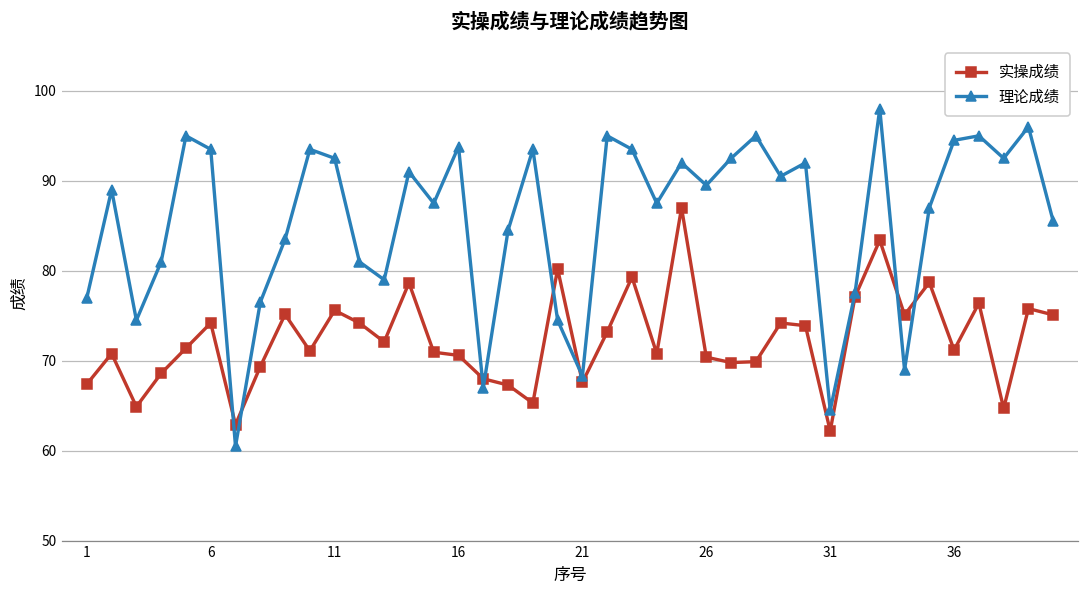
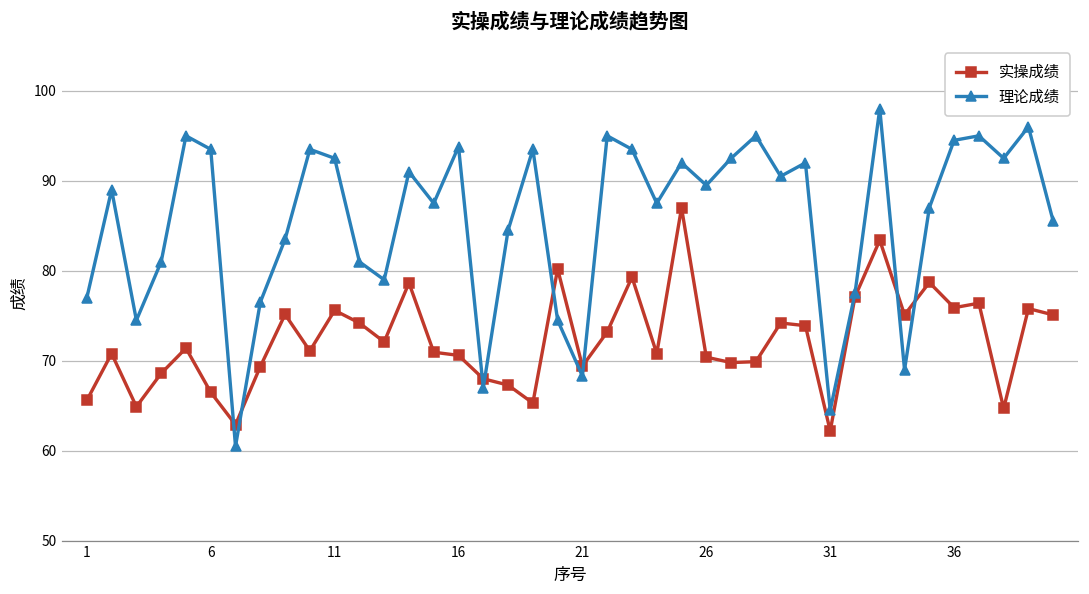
  {
    "实操成绩": {
-     "1": 67,
-     "6": 74,
+     "1": 66,
+     "6": 67,
      "11": 76,
      "16": 71,
-     "21": 68,
+     "21": 69,
      "26": 70,
      "31": 62,
-     "36": 71
+     "36": 76
    },
    "理论成绩": {
      "1": 77,
      "6": 94,
      "11": 93,
      "16": 94,
      "21": 68,
      "26": 90,
      "31": 65,
      "36": 95
    }
  }
